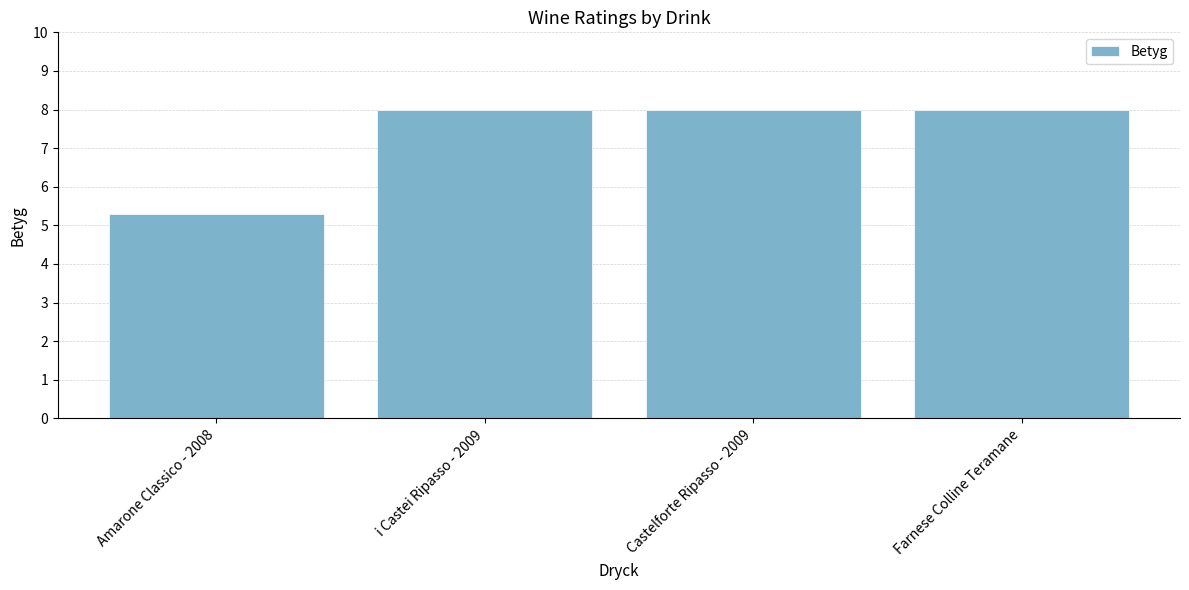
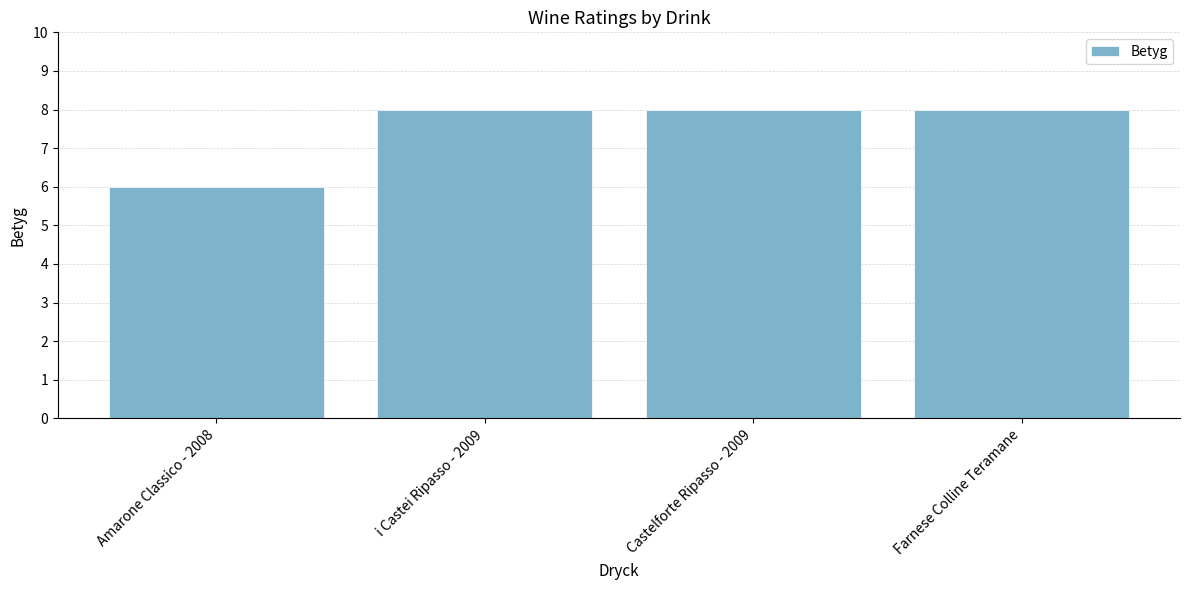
  {
-   "Amarone Classico - 2008": 5.3,
+   "Amarone Classico - 2008": 6.0,
    "i Castei Ripasso - 2009": 8.0,
    "Castelforte Ripasso - 2009": 8.0,
    "Farnese Colline Teramane": 8.0
  }
